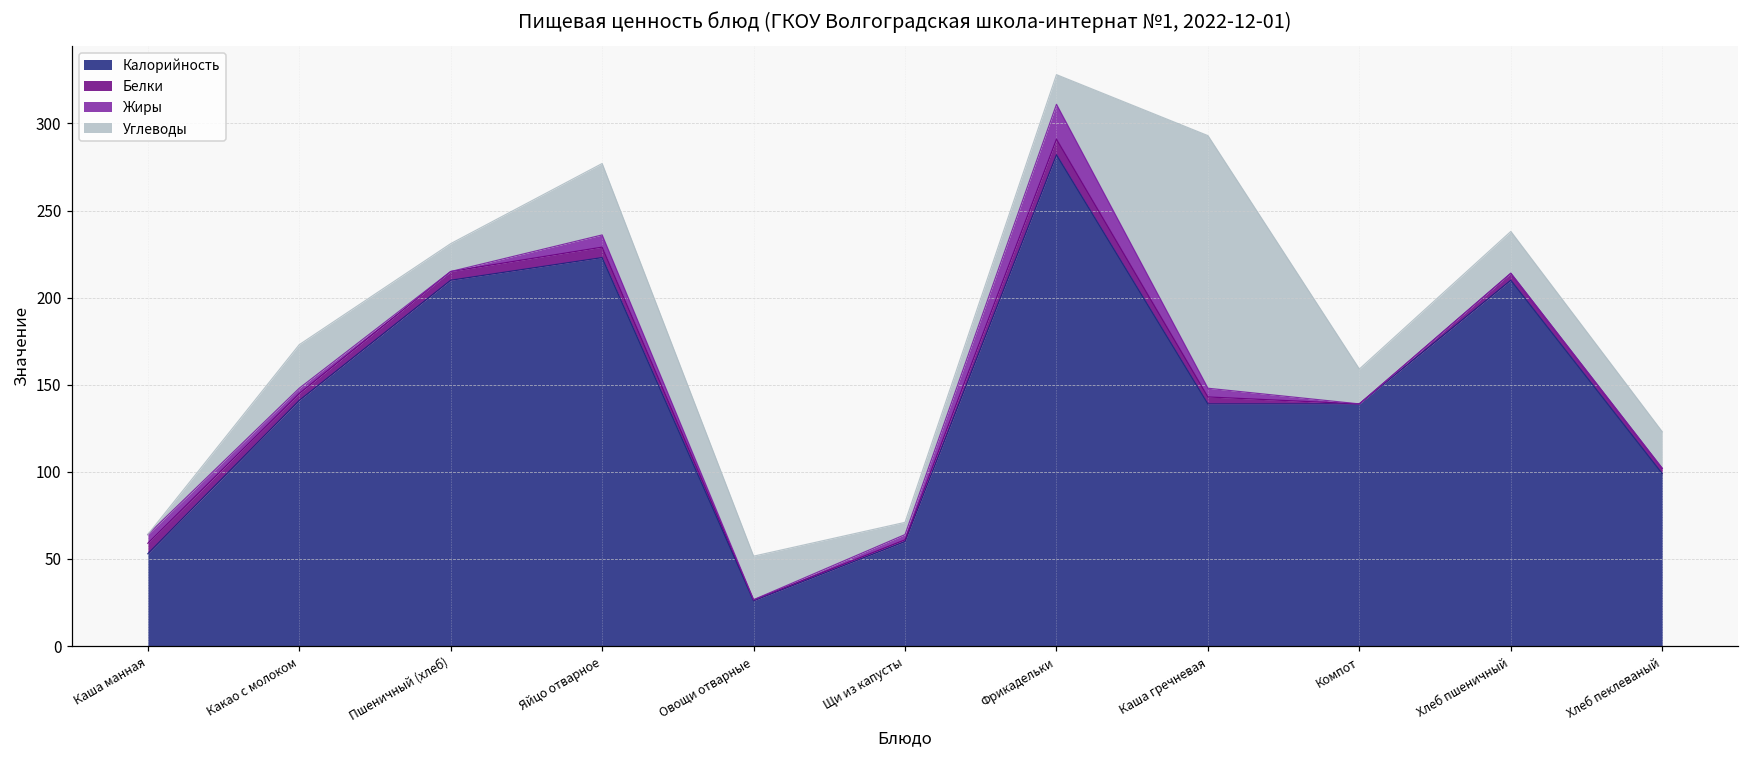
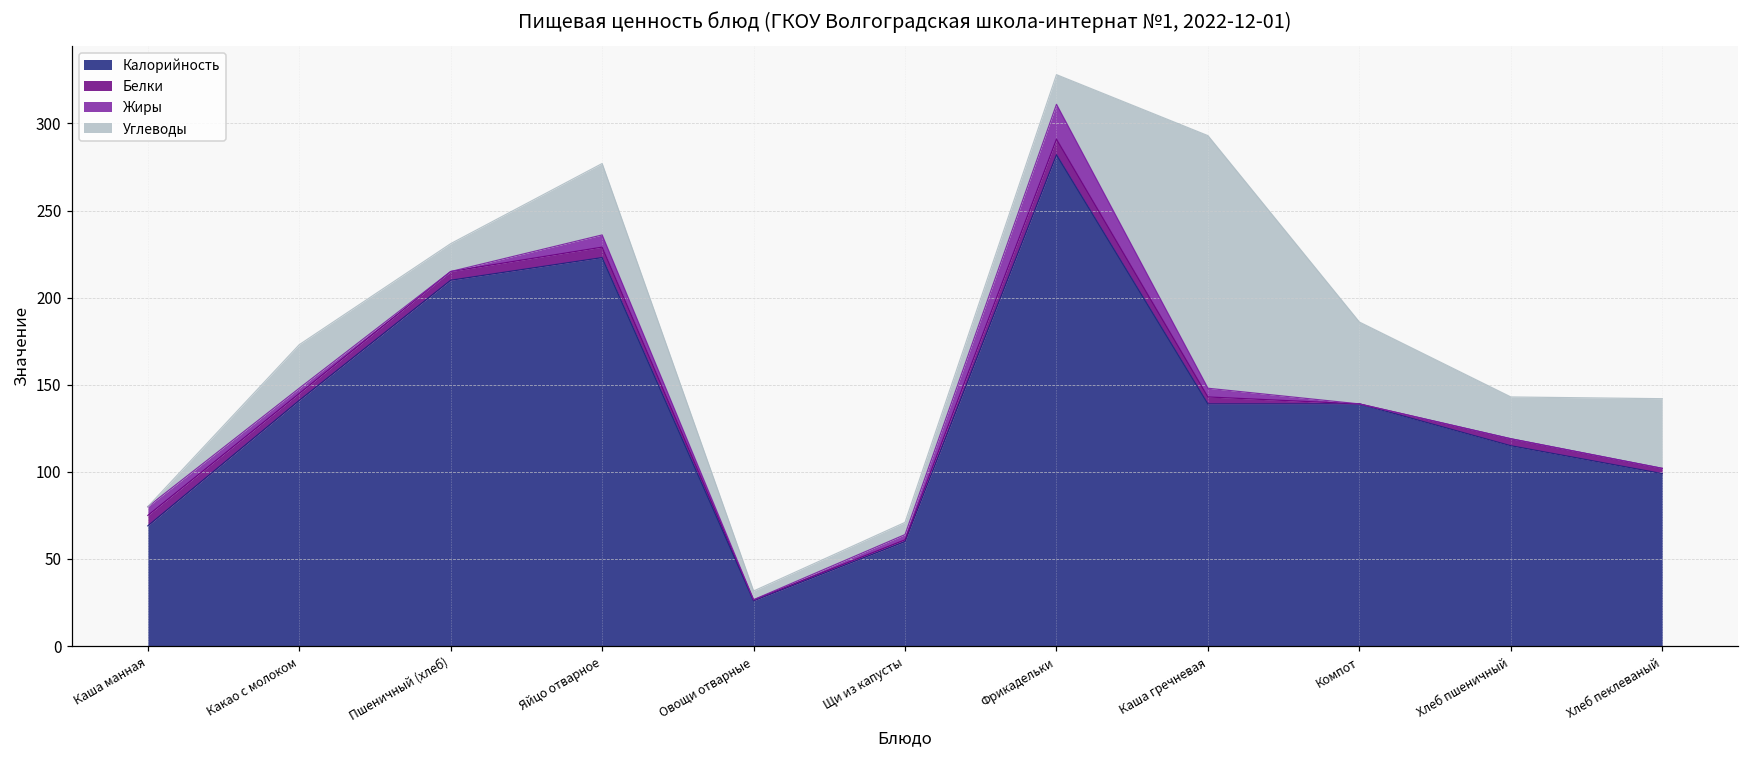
  {
    "Калорийность": {
-     "Каша манная": 53,
+     "Каша манная": 69,
      "Какао с молоком": 141,
      "Пшеничный (хлеб)": 210,
      "Яйцо отварное": 223,
      "Фрикадельки": 282,
      "Каша гречневая": 139,
-     "Хлеб пшеничный": 210,
+     "Хлеб пшеничный": 115,
      "Хлеб пеклеваный": 99
    },
    "Углеводы": {
      "Какао с молоком": 25,
      "Пшеничный (хлеб)": 16,
      "Яйцо отварное": 41,
-     "Овощи отварные": 25,
+     "Овощи отварные": 5,
      "Щи из капусты": 7,
      "Фрикадельки": 17,
      "Каша гречневая": 145,
-     "Компот": 20,
+     "Компот": 47,
      "Хлеб пшеничный": 24,
-     "Хлеб пеклеваный": 21
+     "Хлеб пеклеваный": 40
    }
  }
